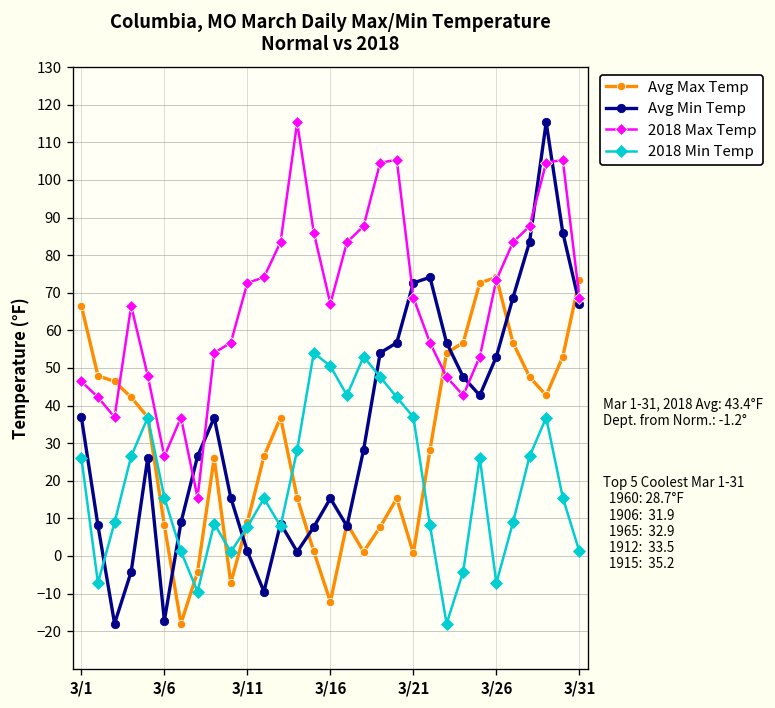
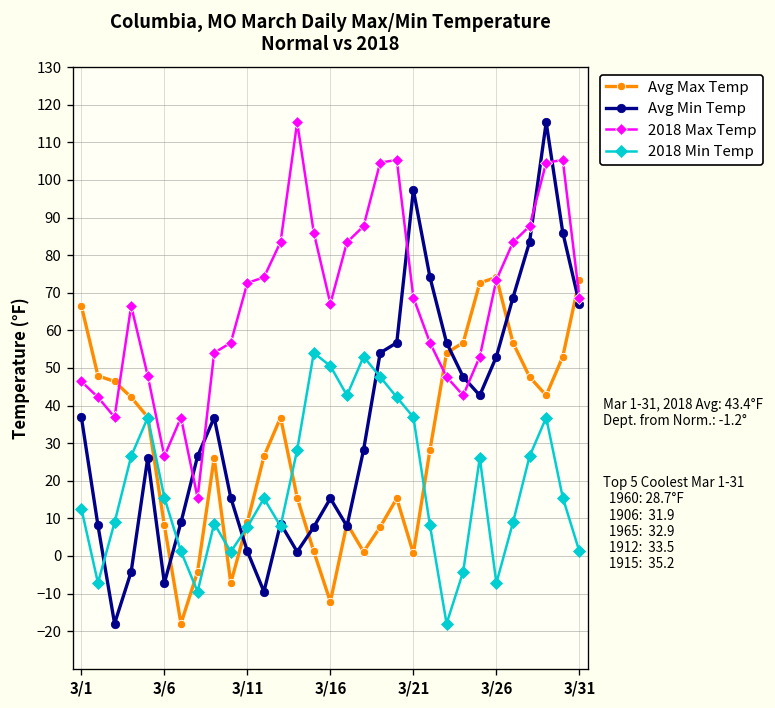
  {
    "Avg Max Temp": {
      "3/1": 67,
      "3/6": 8,
      "3/11": 9,
      "3/16": -12,
      "3/21": 1,
      "3/31": 73
    },
    "Avg Min Temp": {
      "3/1": 37,
-     "3/6": -17,
+     "3/6": -7,
      "3/11": 1,
      "3/16": 15,
-     "3/21": 73,
+     "3/21": 97,
      "3/26": 53,
      "3/31": 67
    },
    "2018 Max Temp": {
      "3/1": 46,
      "3/6": 27,
      "3/11": 73,
      "3/16": 67,
      "3/21": 69,
      "3/31": 69
    },
    "2018 Min Temp": {
-     "3/1": 26,
+     "3/1": 13,
      "3/6": 16,
      "3/11": 8,
      "3/16": 51,
      "3/21": 37,
      "3/26": -7
    }
  }
